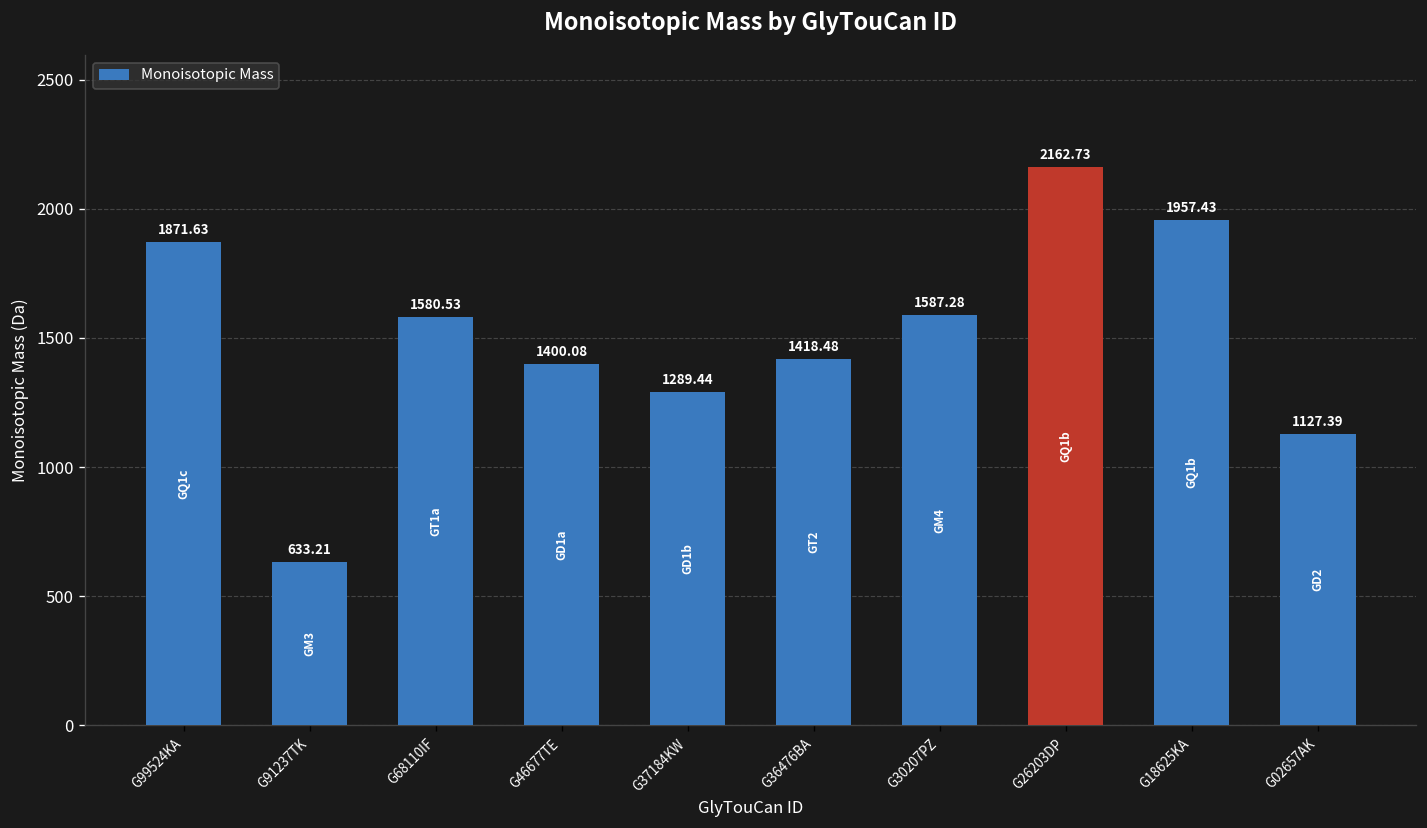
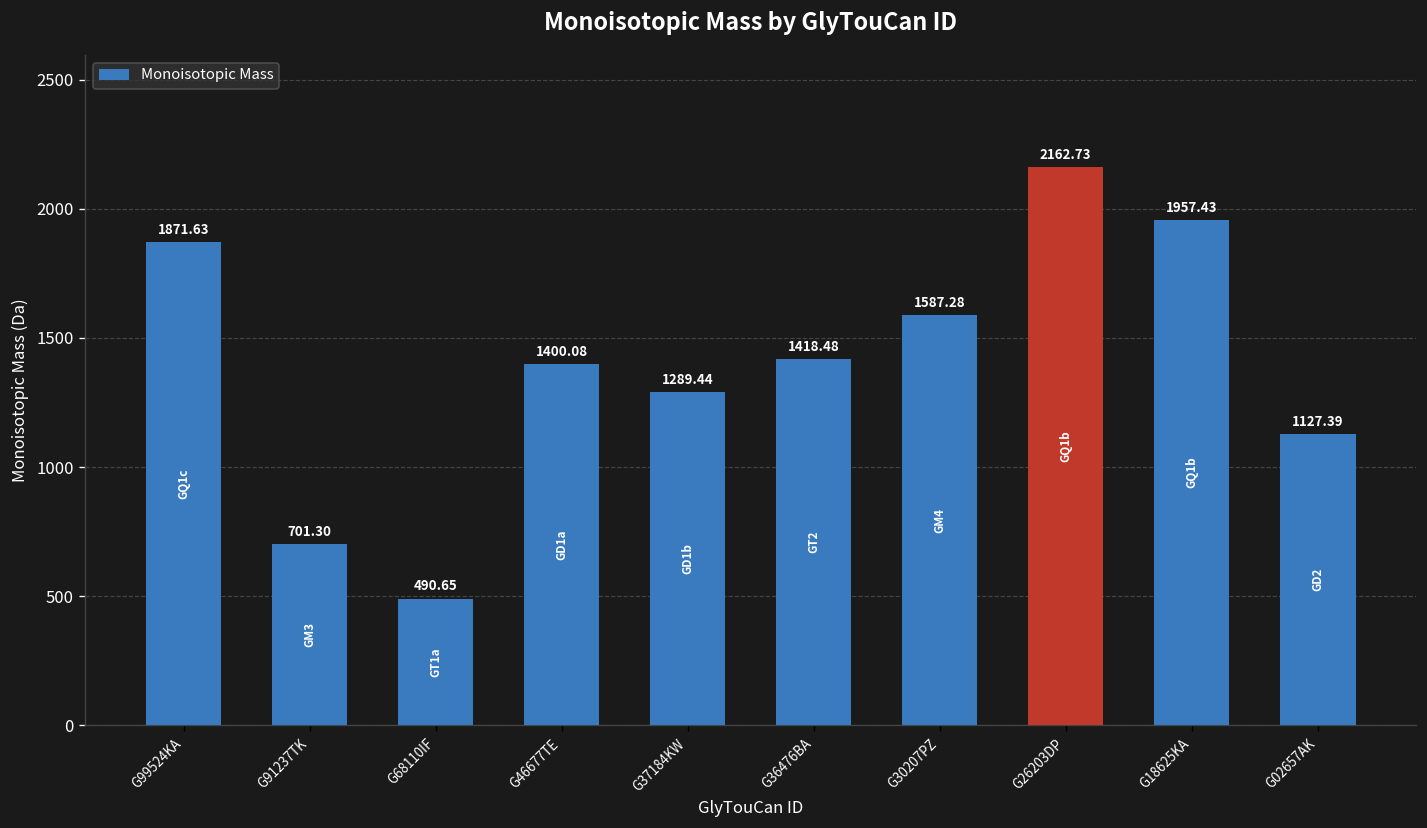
  {
    "G99524KA": 1871.63,
-   "G91237TK": 633.21,
-   "G68110IF": 1580.53,
+   "G91237TK": 701.30,
+   "G68110IF": 490.65,
    "G46677TE": 1400.08,
    "G37184KW": 1289.44,
    "G36476BA": 1418.48,
    "G30207PZ": 1587.28,
    "G26203DP": 2162.73,
    "G18625KA": 1957.43,
    "G02657AK": 1127.39
  }
